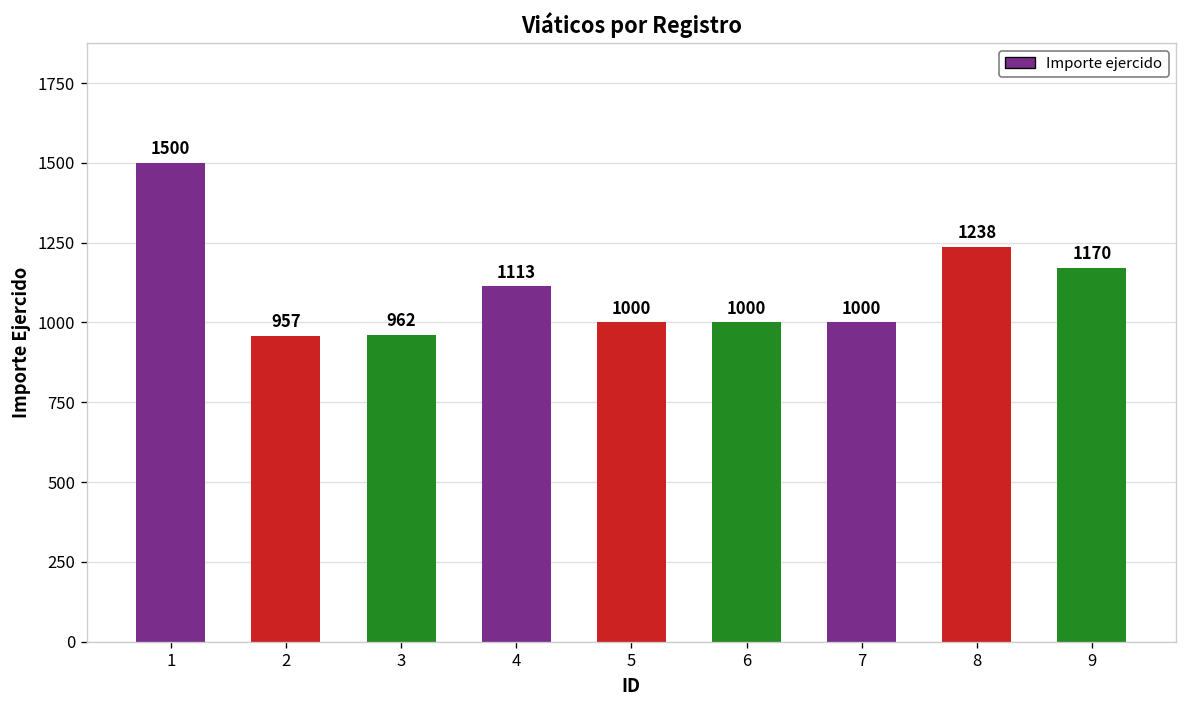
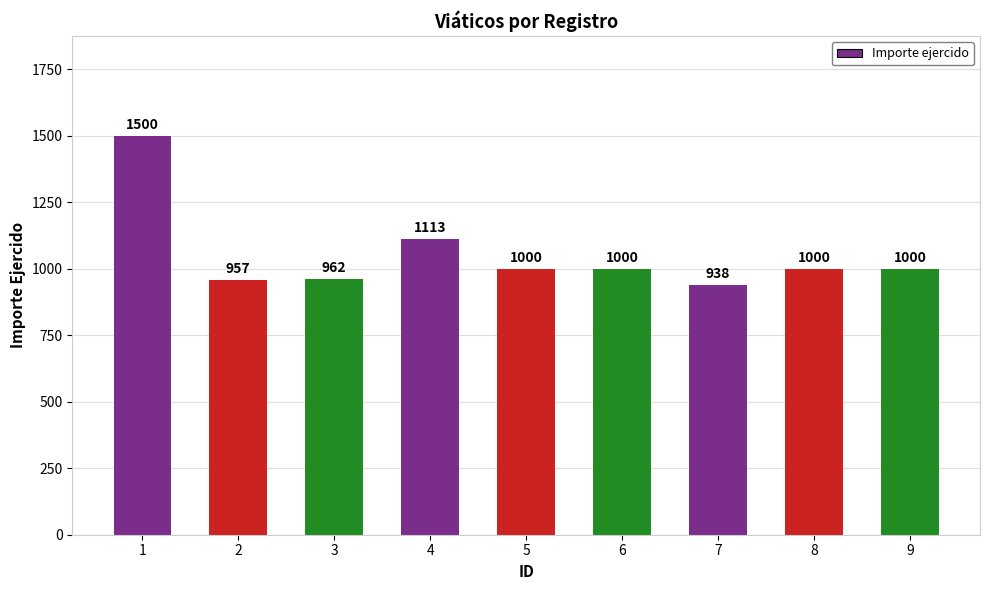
  {
    "1": 1500,
    "2": 957,
    "3": 962,
    "4": 1113,
    "5": 1000,
    "6": 1000,
-   "7": 1000,
-   "8": 1238,
-   "9": 1170
+   "7": 938,
+   "8": 1000,
+   "9": 1000
  }
